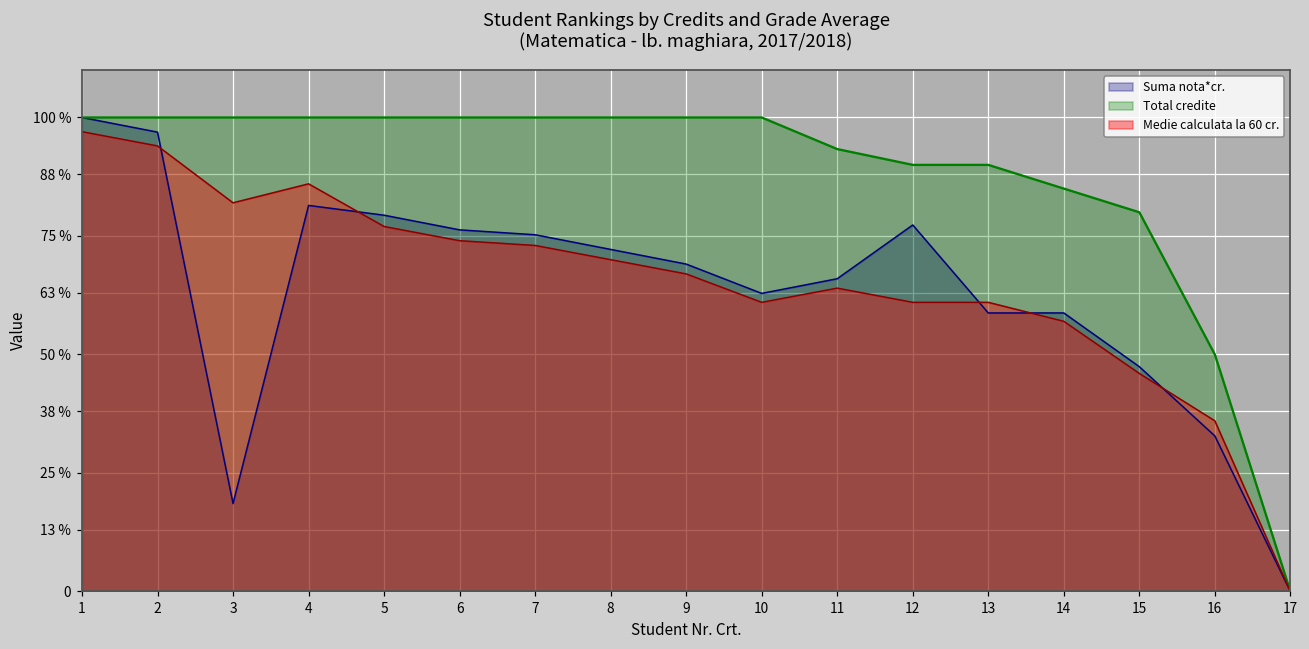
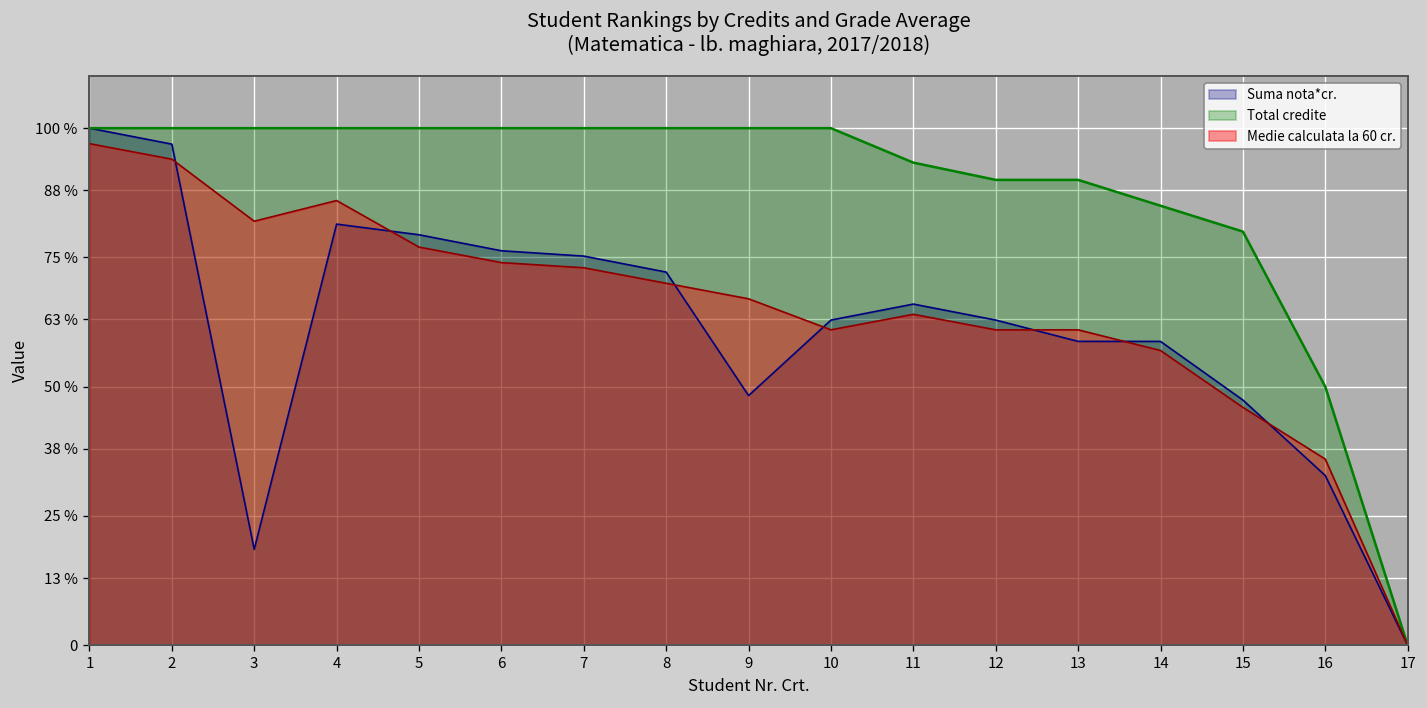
  {
    "Suma nota*cr.": {
      "2": "97 %",
      "3": "19 %",
      "4": "81 %",
      "5": "79 %",
      "6": "76 %",
      "7": "75 %",
      "8": "72 %",
-     "9": "69 %",
+     "9": "48 %",
      "10": "63 %",
      "11": "66 %",
-     "12": "77 %",
+     "12": "63 %",
      "13": "59 %",
      "14": "59 %",
      "15": "47 %",
      "16": "33 %"
    },
    "Total credite": {
      "2": "100 %",
      "3": "100 %",
      "4": "100 %",
      "5": "100 %",
      "6": "100 %",
      "7": "100 %",
      "8": "100 %",
      "9": "100 %",
      "10": "100 %",
      "11": "93 %",
      "12": "90 %",
      "13": "90 %",
      "14": "85 %",
      "15": "80 %",
      "16": "50 %"
    },
    "Medie calculata la 60 cr.": {
      "1": "97 %",
      "2": "94 %",
      "3": "82 %",
      "4": "86 %",
      "5": "77 %",
      "6": "74 %",
      "7": "73 %",
      "8": "70 %",
      "9": "67 %",
      "10": "61 %",
      "11": "64 %",
      "12": "61 %",
      "13": "61 %",
      "14": "57 %",
      "15": "46 %",
      "16": "36 %"
    }
  }
